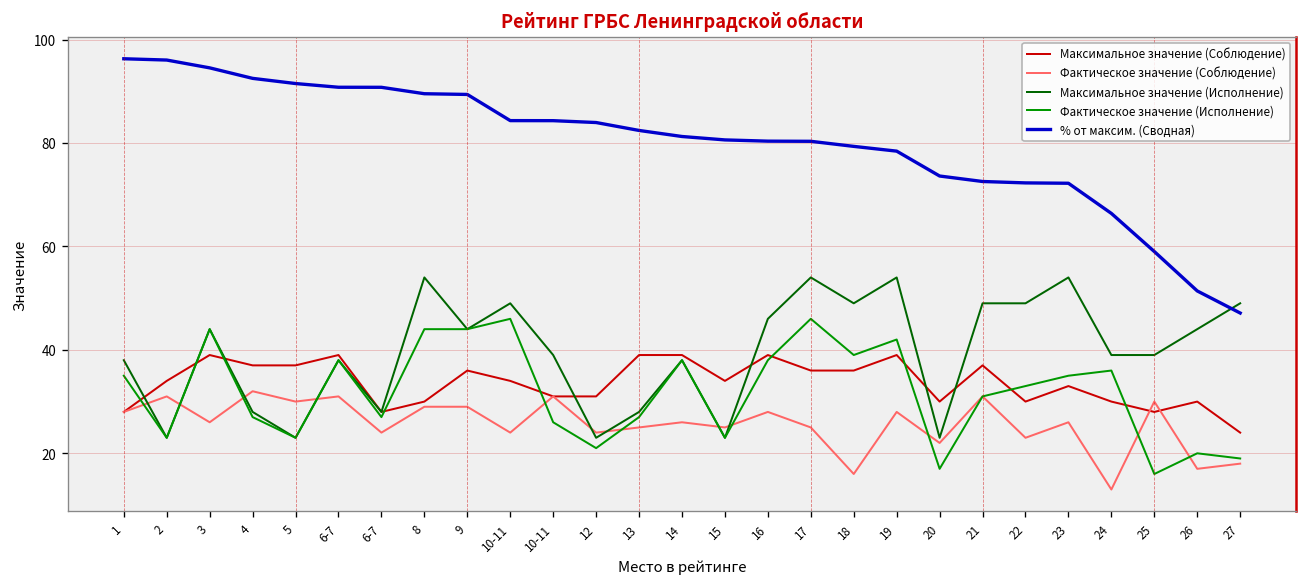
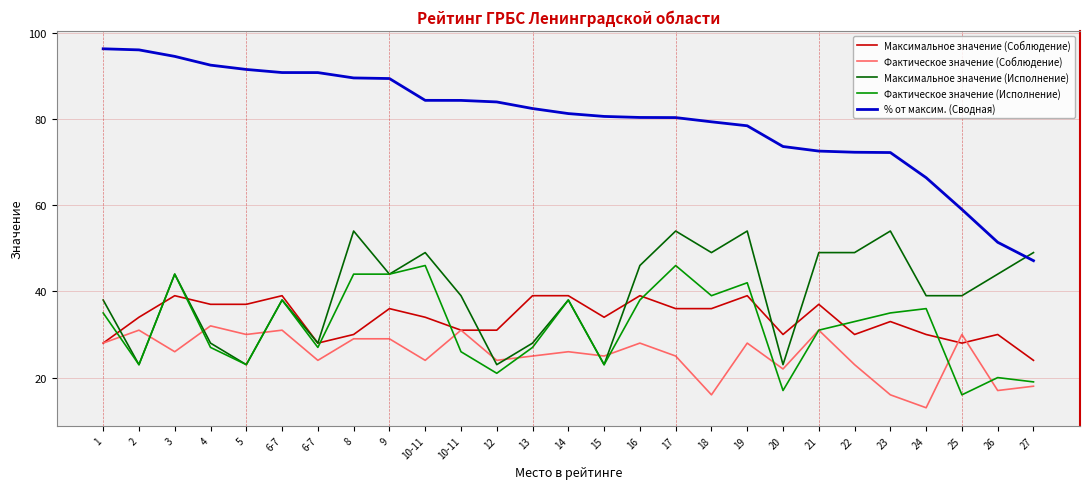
  {
    "Максимальное значение (Соблюдение)": {
      "2": 34,
      "3": 39,
      "4": 37,
      "5": 37,
      "8": 30,
      "9": 36,
      "12": 31,
      "13": 39,
      "14": 39,
      "15": 34,
      "16": 39,
      "17": 36,
      "18": 36,
      "19": 39,
      "20": 30,
      "21": 37,
      "22": 30,
      "23": 33,
      "24": 30,
      "25": 28,
      "26": 30,
      "27": 24
    },
    "Фактическое значение (Соблюдение)": {
      "2": 31,
      "3": 26,
      "4": 32,
      "5": 30,
      "8": 29,
      "9": 29,
      "12": 24,
      "13": 25,
      "14": 26,
      "15": 25,
      "16": 28,
      "17": 25,
      "18": 16,
      "19": 28,
      "20": 22,
      "22": 23,
-     "23": 26,
+     "23": 16,
      "24": 13,
      "25": 30,
      "26": 17,
      "27": 18
    },
    "% от максим. (Сводная)": {
      "1": 96,
      "2": 96,
      "3": 95,
      "4": 92,
      "5": 91,
      "8": 90,
      "9": 89,
      "12": 84,
      "13": 82,
      "14": 81,
      "15": 81,
      "16": 80,
      "17": 80,
      "18": 79,
      "19": 78,
      "20": 74,
      "21": 73,
      "22": 72,
      "23": 72,
      "24": 66,
      "25": 59,
      "26": 51,
      "27": 47
    }
  }
